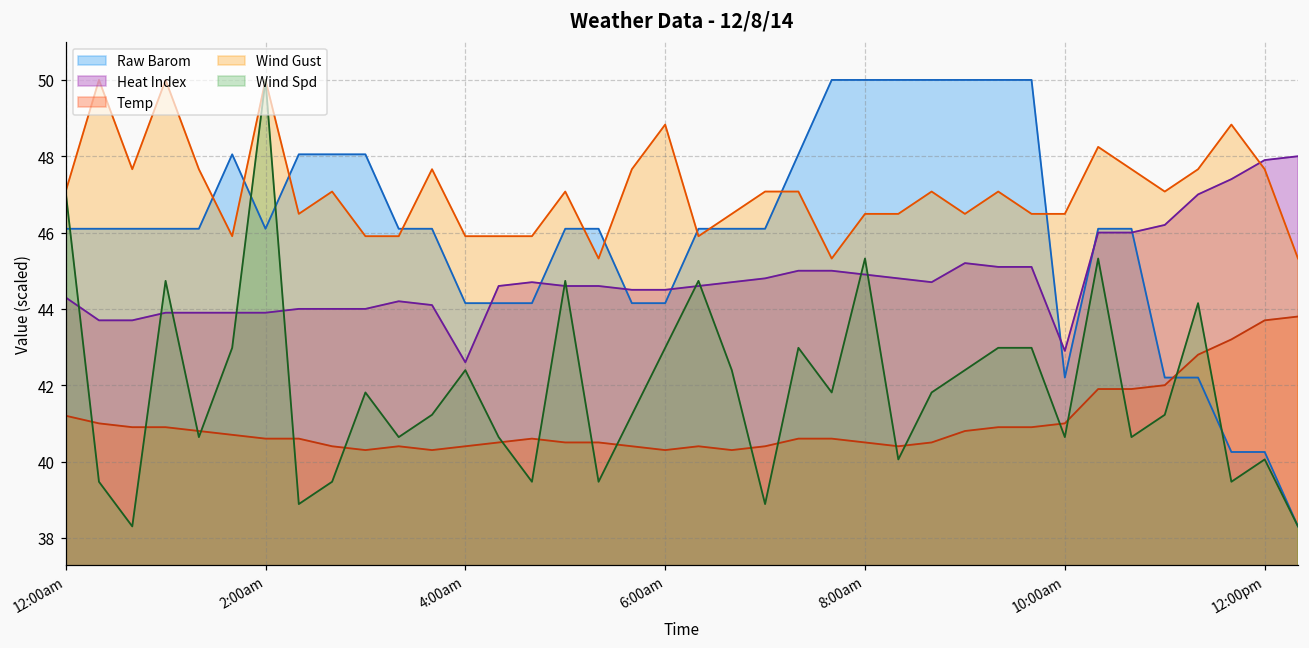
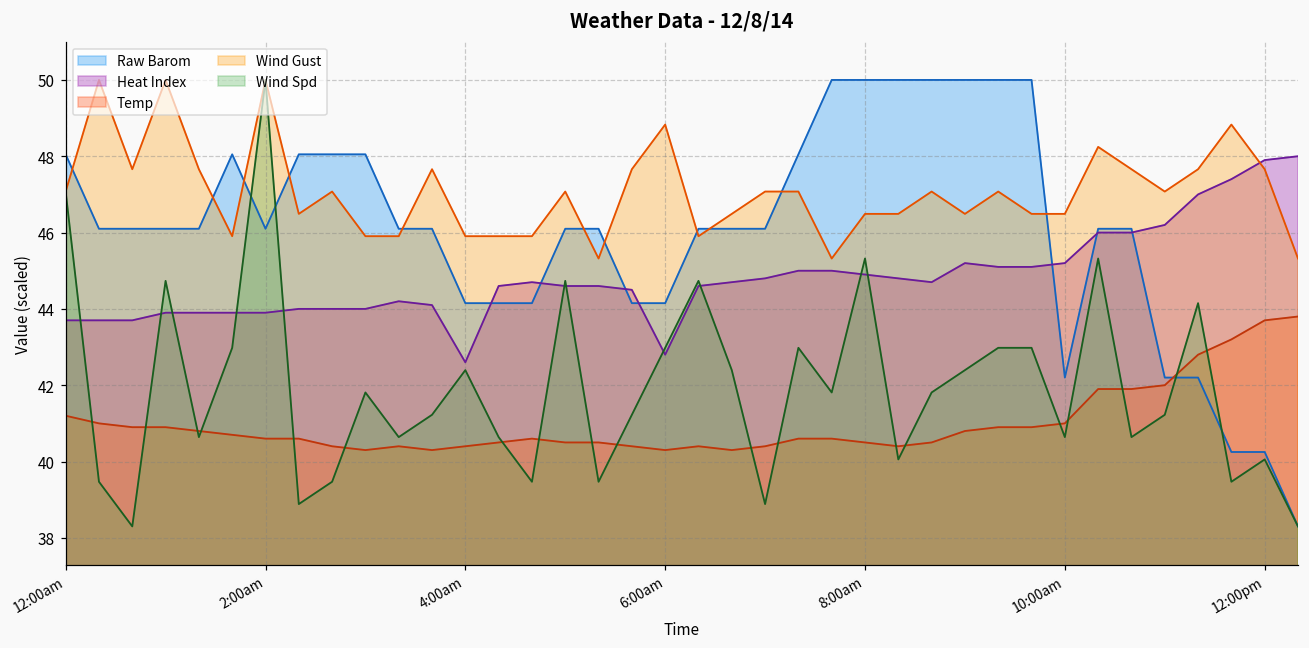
  {
    "Raw Barom": {
-     "12:00am": 46.1,
+     "12:00am": 48.1,
      "2:00am": 46.1,
      "4:00am": 44.1,
      "6:00am": 44.1,
      "8:00am": 50.0,
      "10:00am": 42.2,
      "12:00pm": 40.2
    },
    "Heat Index": {
-     "12:00am": 44.3,
+     "12:00am": 43.7,
      "2:00am": 43.9,
      "4:00am": 42.6,
-     "6:00am": 44.5,
+     "6:00am": 42.8,
      "8:00am": 44.9,
-     "10:00am": 42.9,
+     "10:00am": 45.2,
      "12:00pm": 47.9
    },
    "Wind Spd": {
      "4:00am": 42.4,
      "6:00am": 43.0,
      "8:00am": 45.3,
      "10:00am": 40.6,
      "12:00pm": 40.1
    }
  }
